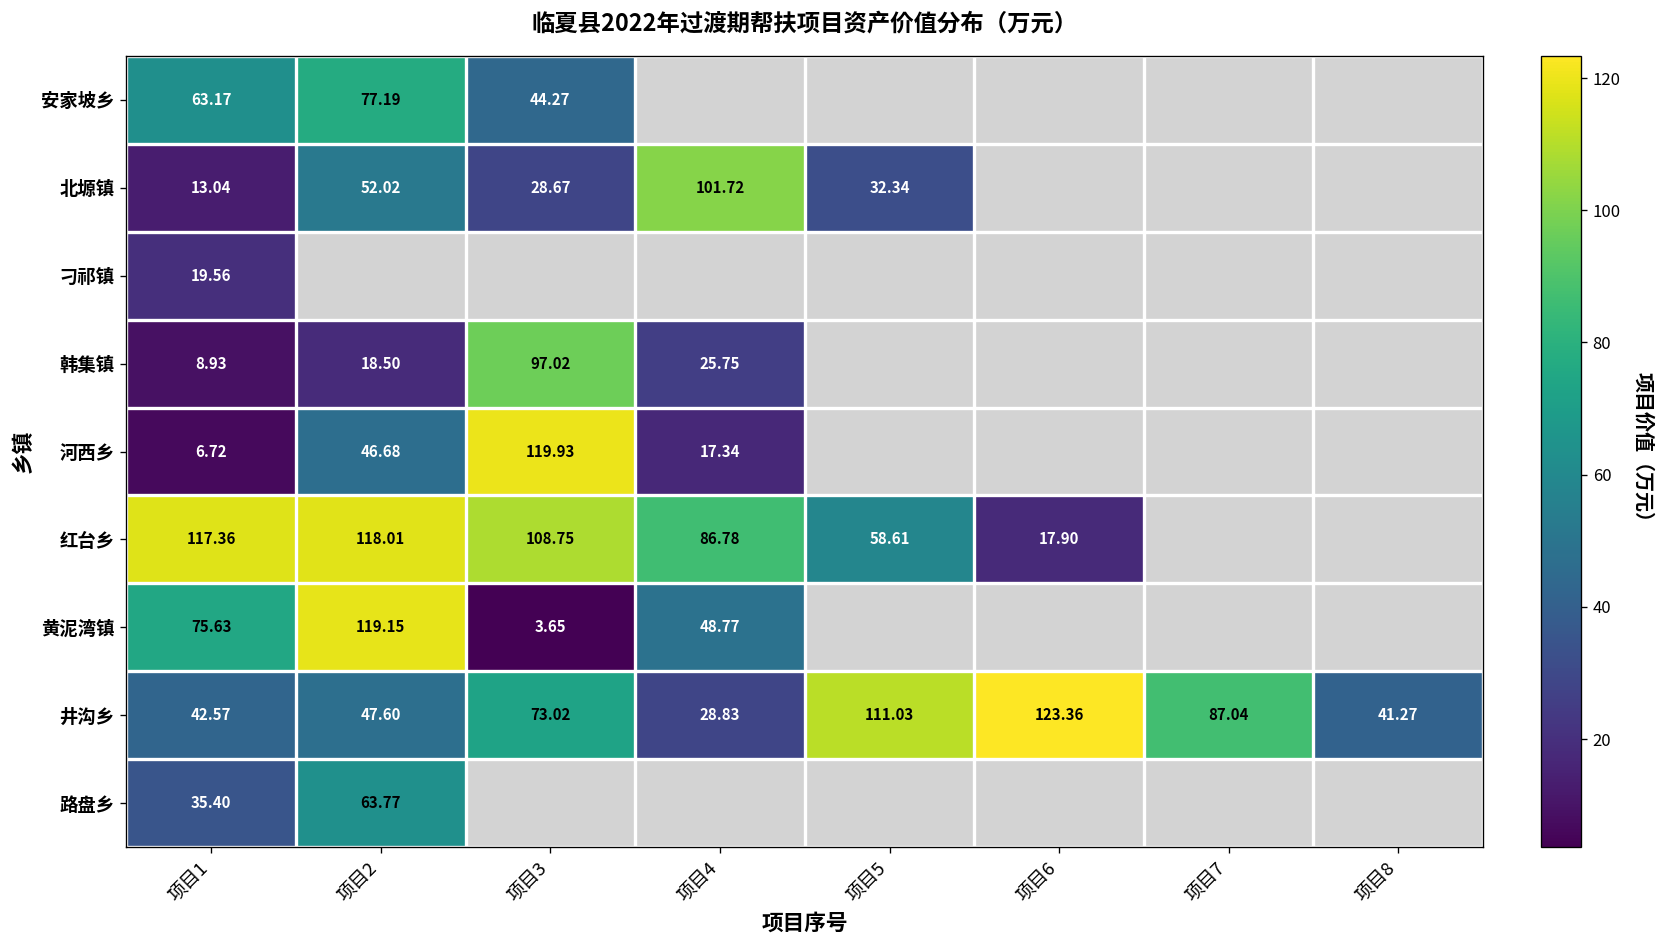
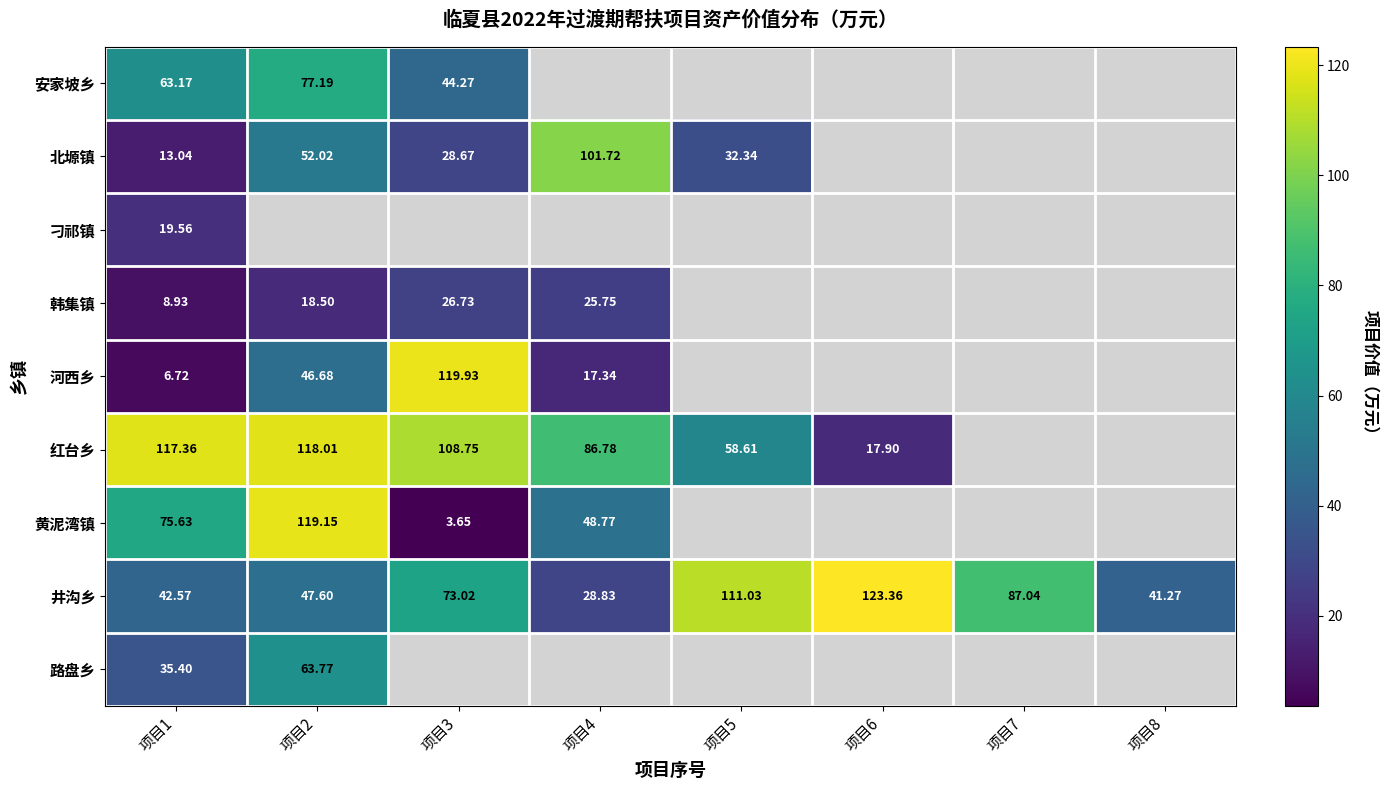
  {
    "安家坡乡": {
      "项目1": 63.17,
      "项目2": 77.19,
      "项目3": 44.27
    },
    "北塬镇": {
      "项目1": 13.04,
      "项目2": 52.02,
      "项目3": 28.67,
      "项目4": 101.72,
      "项目5": 32.34
    },
    "刁祁镇": {
      "项目1": 19.56
    },
    "韩集镇": {
      "项目1": 8.93,
      "项目2": 18.50,
-     "项目3": 97.02,
+     "项目3": 26.73,
      "项目4": 25.75
    },
    "河西乡": {
      "项目1": 6.72,
      "项目2": 46.68,
      "项目3": 119.93,
      "项目4": 17.34
    },
    "红台乡": {
      "项目1": 117.36,
      "项目2": 118.01,
      "项目3": 108.75,
      "项目4": 86.78,
      "项目5": 58.61,
      "项目6": 17.90
    },
    "黄泥湾镇": {
      "项目1": 75.63,
      "项目2": 119.15,
      "项目3": 3.65,
      "项目4": 48.77
    },
    "井沟乡": {
      "项目1": 42.57,
      "项目2": 47.60,
      "项目3": 73.02,
      "项目4": 28.83,
      "项目5": 111.03,
      "项目6": 123.36,
      "项目7": 87.04,
      "项目8": 41.27
    },
    "路盘乡": {
      "项目1": 35.40,
      "项目2": 63.77
    }
  }
